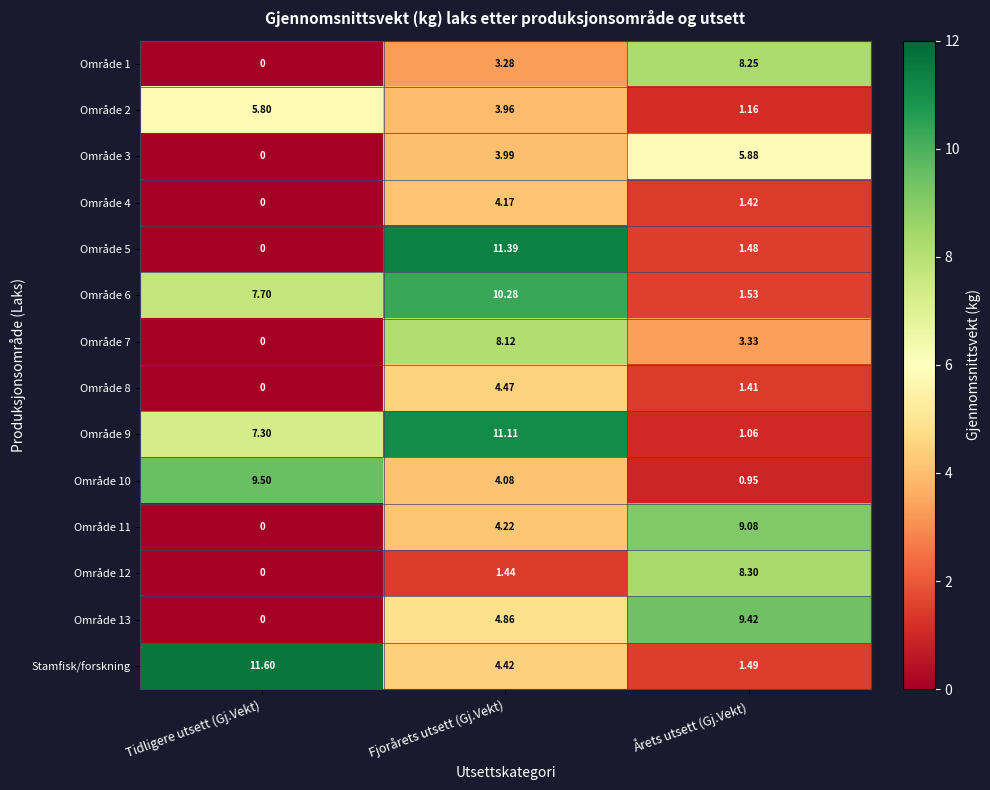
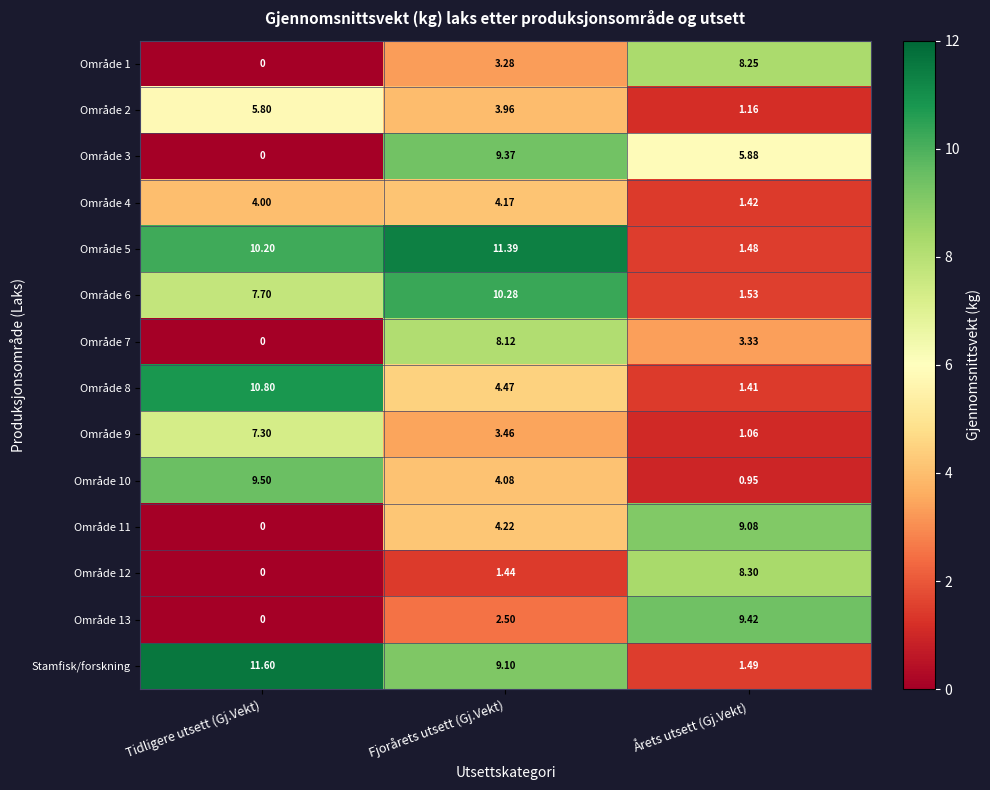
  {
    "Område 1": {
      "Tidligere utsett (Gj.Vekt)": 0,
      "Fjorårets utsett (Gj.Vekt)": 3.28,
      "Årets utsett (Gj.Vekt)": 8.25
    },
    "Område 2": {
      "Tidligere utsett (Gj.Vekt)": 5.80,
      "Fjorårets utsett (Gj.Vekt)": 3.96,
      "Årets utsett (Gj.Vekt)": 1.16
    },
    "Område 3": {
      "Tidligere utsett (Gj.Vekt)": 0,
-     "Fjorårets utsett (Gj.Vekt)": 3.99,
+     "Fjorårets utsett (Gj.Vekt)": 9.37,
      "Årets utsett (Gj.Vekt)": 5.88
    },
    "Område 4": {
-     "Tidligere utsett (Gj.Vekt)": 0,
+     "Tidligere utsett (Gj.Vekt)": 4.00,
      "Fjorårets utsett (Gj.Vekt)": 4.17,
      "Årets utsett (Gj.Vekt)": 1.42
    },
    "Område 5": {
-     "Tidligere utsett (Gj.Vekt)": 0,
+     "Tidligere utsett (Gj.Vekt)": 10.20,
      "Fjorårets utsett (Gj.Vekt)": 11.39,
      "Årets utsett (Gj.Vekt)": 1.48
    },
    "Område 6": {
      "Tidligere utsett (Gj.Vekt)": 7.70,
      "Fjorårets utsett (Gj.Vekt)": 10.28,
      "Årets utsett (Gj.Vekt)": 1.53
    },
    "Område 7": {
      "Tidligere utsett (Gj.Vekt)": 0,
      "Fjorårets utsett (Gj.Vekt)": 8.12,
      "Årets utsett (Gj.Vekt)": 3.33
    },
    "Område 8": {
-     "Tidligere utsett (Gj.Vekt)": 0,
+     "Tidligere utsett (Gj.Vekt)": 10.80,
      "Fjorårets utsett (Gj.Vekt)": 4.47,
      "Årets utsett (Gj.Vekt)": 1.41
    },
    "Område 9": {
      "Tidligere utsett (Gj.Vekt)": 7.30,
-     "Fjorårets utsett (Gj.Vekt)": 11.11,
+     "Fjorårets utsett (Gj.Vekt)": 3.46,
      "Årets utsett (Gj.Vekt)": 1.06
    },
    "Område 10": {
      "Tidligere utsett (Gj.Vekt)": 9.50,
      "Fjorårets utsett (Gj.Vekt)": 4.08,
      "Årets utsett (Gj.Vekt)": 0.95
    },
    "Område 11": {
      "Tidligere utsett (Gj.Vekt)": 0,
      "Fjorårets utsett (Gj.Vekt)": 4.22,
      "Årets utsett (Gj.Vekt)": 9.08
    },
    "Område 12": {
      "Tidligere utsett (Gj.Vekt)": 0,
      "Fjorårets utsett (Gj.Vekt)": 1.44,
      "Årets utsett (Gj.Vekt)": 8.30
    },
    "Område 13": {
      "Tidligere utsett (Gj.Vekt)": 0,
-     "Fjorårets utsett (Gj.Vekt)": 4.86,
+     "Fjorårets utsett (Gj.Vekt)": 2.50,
      "Årets utsett (Gj.Vekt)": 9.42
    },
    "Stamfisk/forskning": {
      "Tidligere utsett (Gj.Vekt)": 11.60,
-     "Fjorårets utsett (Gj.Vekt)": 4.42,
+     "Fjorårets utsett (Gj.Vekt)": 9.10,
      "Årets utsett (Gj.Vekt)": 1.49
    }
  }
